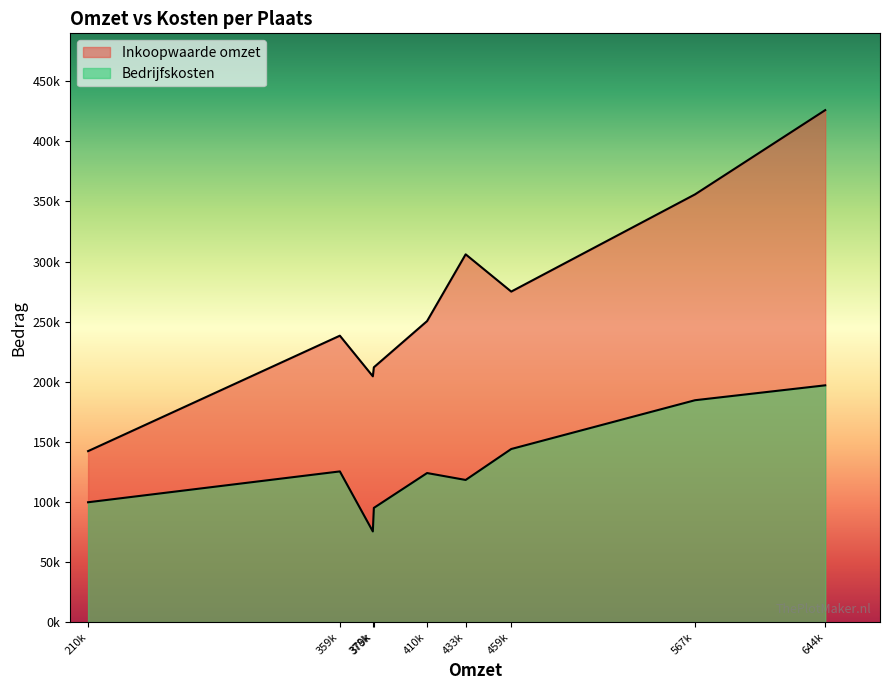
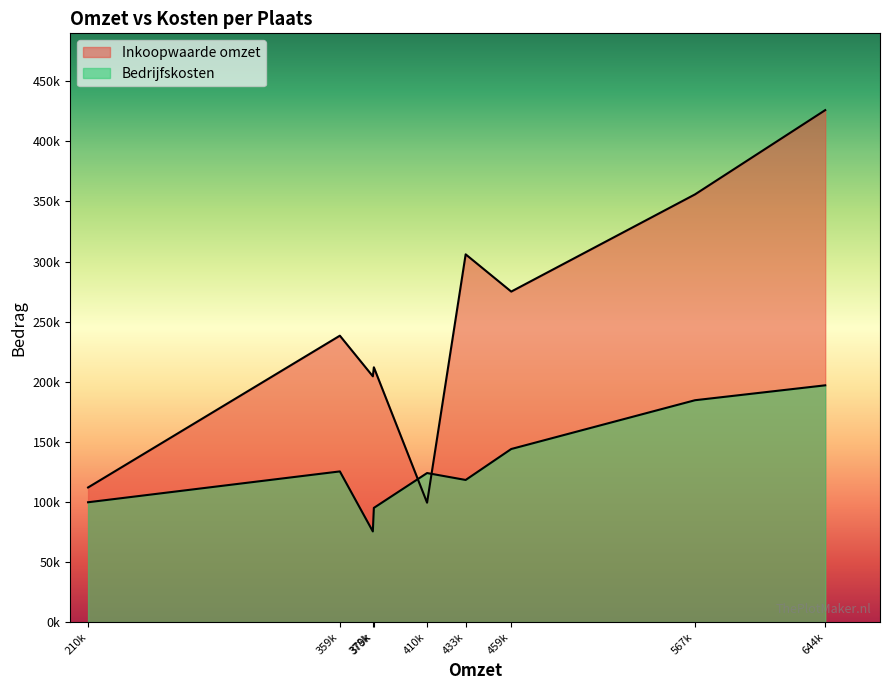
  {
    "Inkoopwaarde omzet": {
-     "210k": 142000,
+     "210k": 112000,
      "359k": 238000,
      "378k": 205000,
      "379k": 212000,
-     "410k": 250000,
+     "410k": 99000,
      "433k": 306000,
      "459k": 275000,
      "567k": 356000,
      "644k": 426000
    },
    "Bedrijfskosten": {
      "210k": 100000,
      "359k": 125000,
      "378k": 75000,
      "379k": 95000,
      "410k": 124000,
      "433k": 118000,
      "459k": 144000,
      "567k": 185000,
      "644k": 197000
    }
  }
